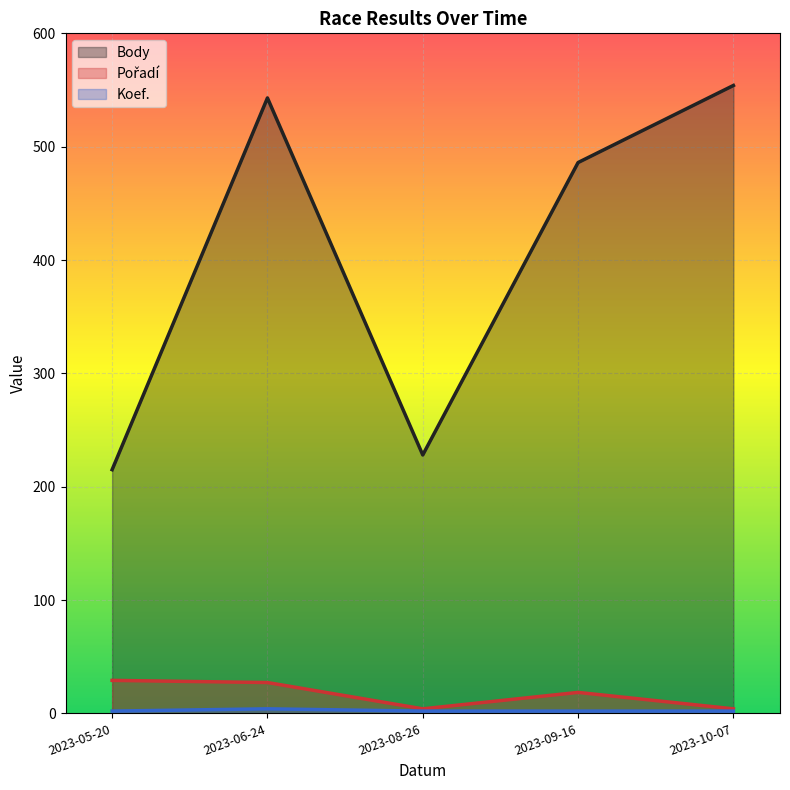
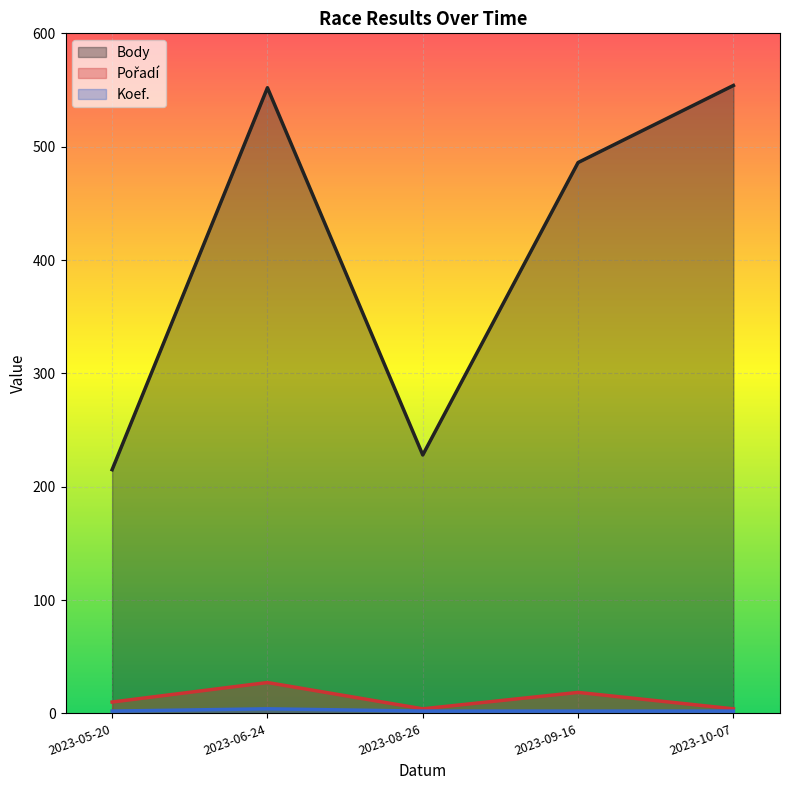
  {
    "Body": {
      "2023-05-20": 215,
-     "2023-06-24": 543,
+     "2023-06-24": 552,
      "2023-08-26": 228,
      "2023-09-16": 486,
      "2023-10-07": 554
    },
    "Pořadí": {
-     "2023-05-20": 29,
+     "2023-05-20": 10,
      "2023-06-24": 27,
      "2023-09-16": 19
    },
    "Koef.": {
      "2023-05-20": 2,
      "2023-06-24": 4,
      "2023-09-16": 2
    }
  }
